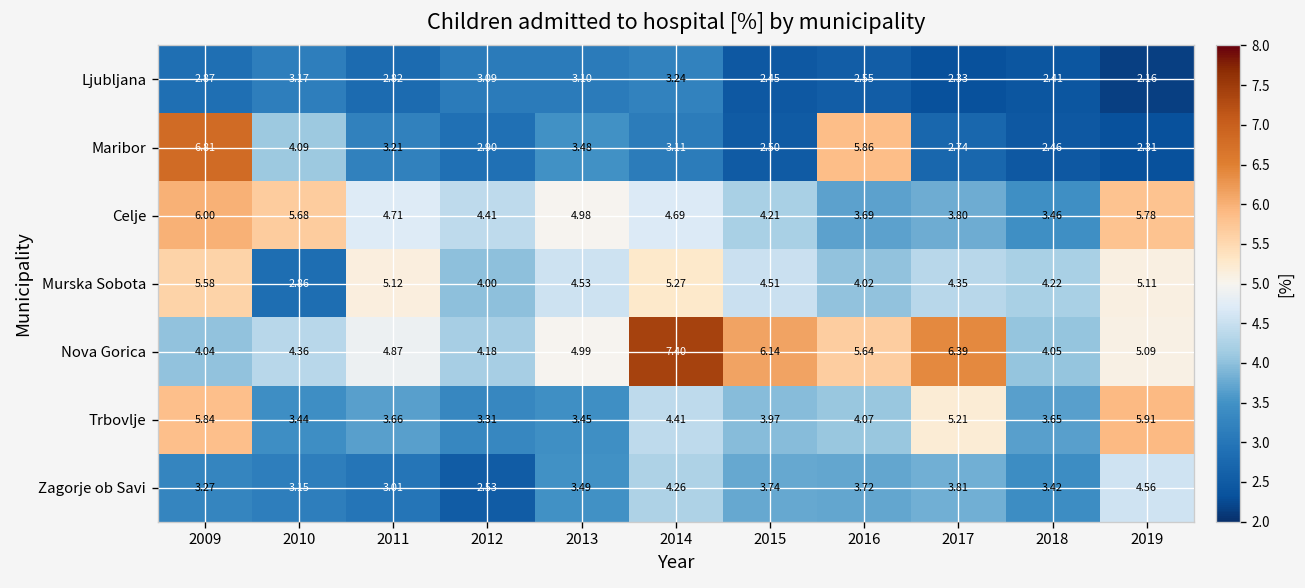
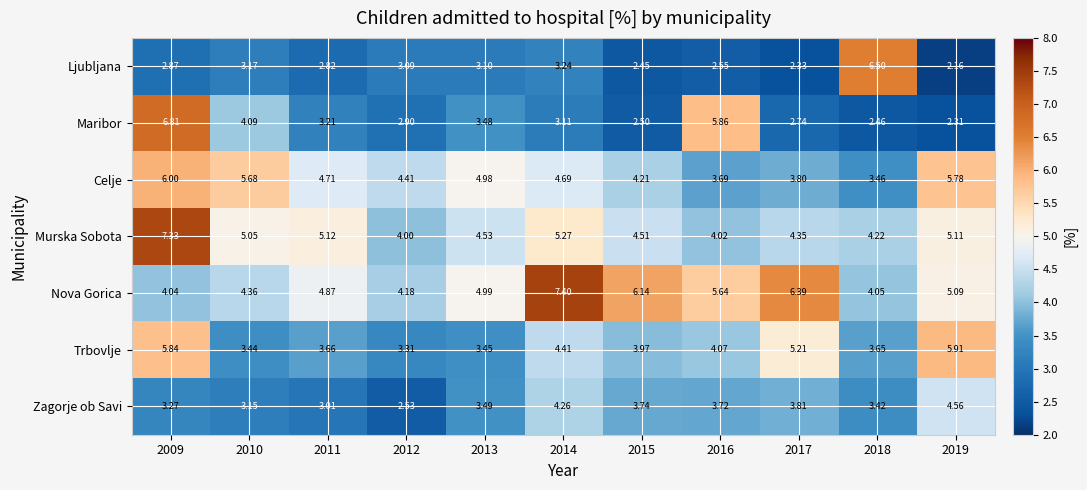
  {
    "Ljubljana": {
      "2009": 2.87,
      "2010": 3.17,
      "2011": 2.82,
      "2012": 3.09,
      "2013": 3.10,
      "2014": 3.24,
      "2015": 2.45,
      "2016": 2.55,
      "2017": 2.33,
-     "2018": 2.41,
+     "2018": 6.50,
      "2019": 2.16
    },
    "Maribor": {
      "2009": 6.81,
      "2010": 4.09,
      "2011": 3.21,
      "2012": 2.90,
      "2013": 3.48,
      "2014": 3.11,
      "2015": 2.50,
      "2016": 5.86,
      "2017": 2.74,
      "2018": 2.46,
      "2019": 2.31
    },
    "Celje": {
      "2009": 6.00,
      "2010": 5.68,
      "2011": 4.71,
      "2012": 4.41,
      "2013": 4.98,
      "2014": 4.69,
      "2015": 4.21,
      "2016": 3.69,
      "2017": 3.80,
      "2018": 3.46,
      "2019": 5.78
    },
    "Murska Sobota": {
-     "2009": 5.58,
-     "2010": 2.86,
+     "2009": 7.33,
+     "2010": 5.05,
      "2011": 5.12,
      "2012": 4.00,
      "2013": 4.53,
      "2014": 5.27,
      "2015": 4.51,
      "2016": 4.02,
      "2017": 4.35,
      "2018": 4.22,
      "2019": 5.11
    },
    "Nova Gorica": {
      "2009": 4.04,
      "2010": 4.36,
      "2011": 4.87,
      "2012": 4.18,
      "2013": 4.99,
      "2014": 7.40,
      "2015": 6.14,
      "2016": 5.64,
      "2017": 6.39,
      "2018": 4.05,
      "2019": 5.09
    },
    "Trbovlje": {
      "2009": 5.84,
      "2010": 3.44,
      "2011": 3.66,
      "2012": 3.31,
      "2013": 3.45,
      "2014": 4.41,
      "2015": 3.97,
      "2016": 4.07,
      "2017": 5.21,
      "2018": 3.65,
      "2019": 5.91
    },
    "Zagorje ob Savi": {
      "2009": 3.27,
      "2010": 3.15,
      "2011": 3.01,
      "2012": 2.53,
      "2013": 3.49,
      "2014": 4.26,
      "2015": 3.74,
      "2016": 3.72,
      "2017": 3.81,
      "2018": 3.42,
      "2019": 4.56
    }
  }
